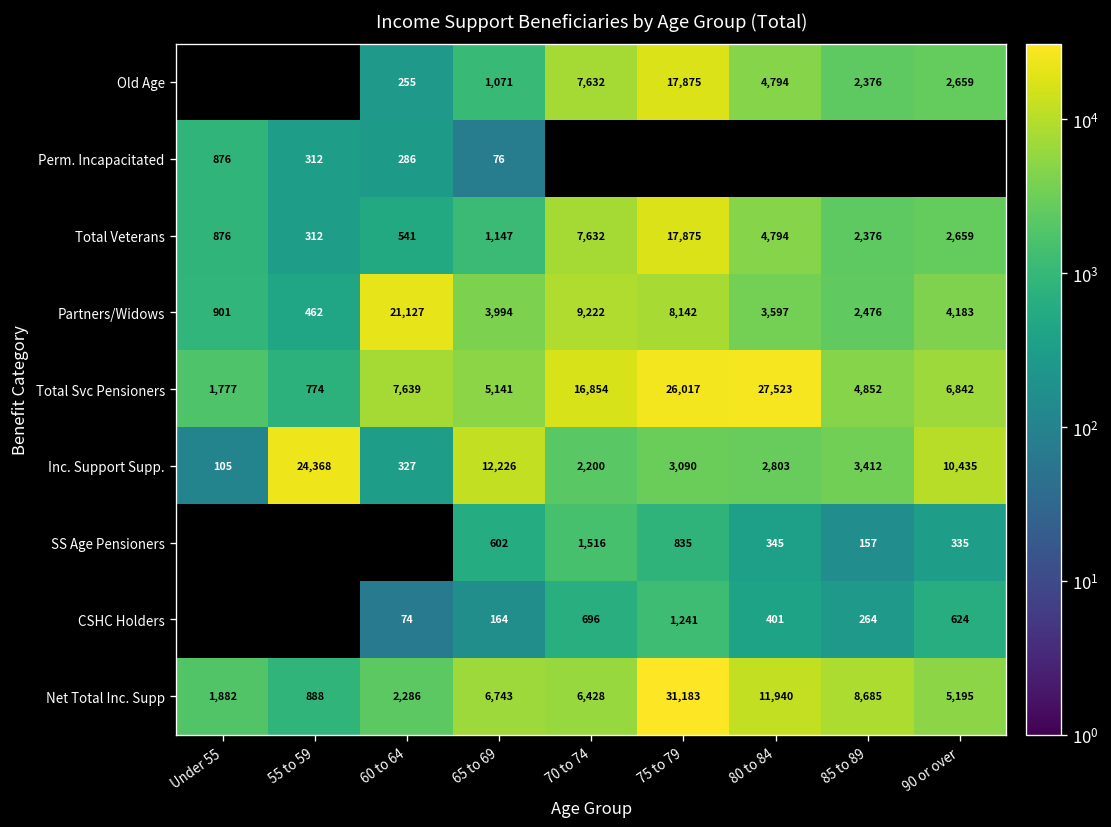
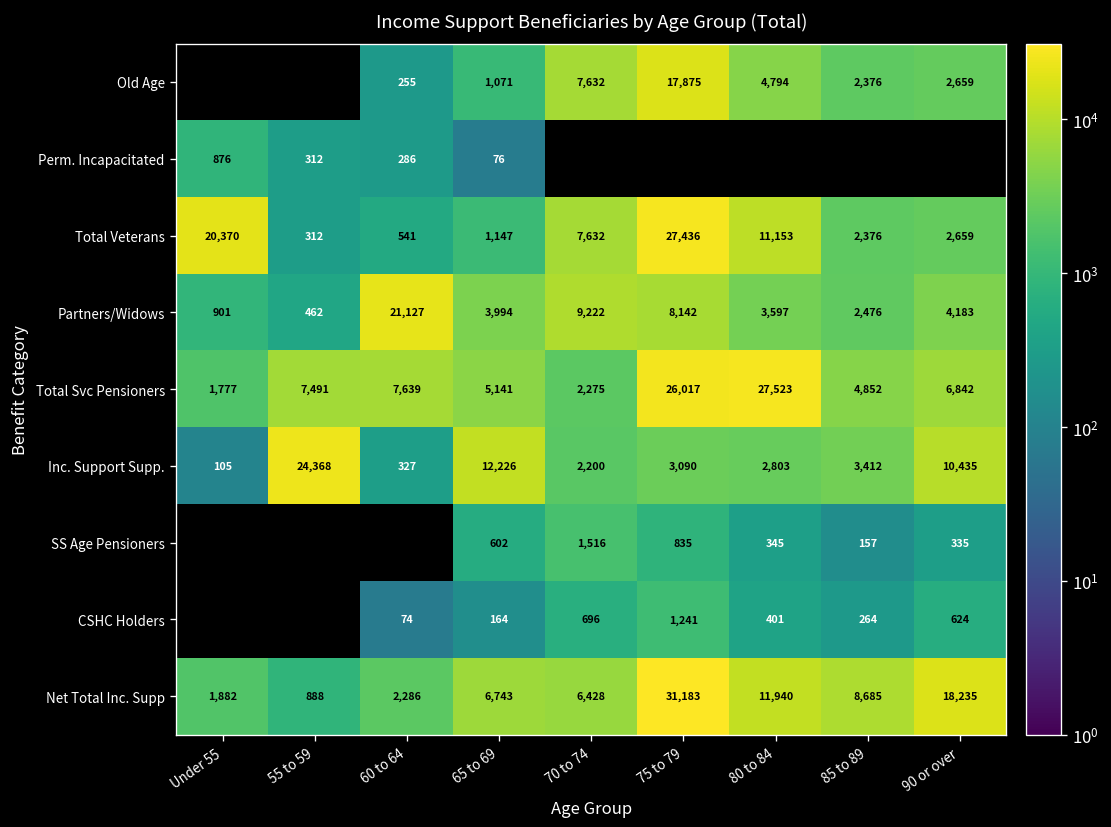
  {
    "Old Age": {
      "60 to 64": "255",
      "65 to 69": "1,071",
      "70 to 74": "7,632",
      "75 to 79": "17,875",
      "80 to 84": "4,794",
      "85 to 89": "2,376",
      "90 or over": "2,659"
    },
    "Perm. Incapacitated": {
      "Under 55": "876",
      "55 to 59": "312",
      "60 to 64": "286",
      "65 to 69": "76"
    },
    "Total Veterans": {
-     "Under 55": "876",
+     "Under 55": "20,370",
      "55 to 59": "312",
      "60 to 64": "541",
      "65 to 69": "1,147",
      "70 to 74": "7,632",
-     "75 to 79": "17,875",
-     "80 to 84": "4,794",
+     "75 to 79": "27,436",
+     "80 to 84": "11,153",
      "85 to 89": "2,376",
      "90 or over": "2,659"
    },
    "Partners/Widows": {
      "Under 55": "901",
      "55 to 59": "462",
      "60 to 64": "21,127",
      "65 to 69": "3,994",
      "70 to 74": "9,222",
      "75 to 79": "8,142",
      "80 to 84": "3,597",
      "85 to 89": "2,476",
      "90 or over": "4,183"
    },
    "Total Svc Pensioners": {
      "Under 55": "1,777",
-     "55 to 59": "774",
+     "55 to 59": "7,491",
      "60 to 64": "7,639",
      "65 to 69": "5,141",
-     "70 to 74": "16,854",
+     "70 to 74": "2,275",
      "75 to 79": "26,017",
      "80 to 84": "27,523",
      "85 to 89": "4,852",
      "90 or over": "6,842"
    },
    "Inc. Support Supp.": {
      "Under 55": "105",
      "55 to 59": "24,368",
      "60 to 64": "327",
      "65 to 69": "12,226",
      "70 to 74": "2,200",
      "75 to 79": "3,090",
      "80 to 84": "2,803",
      "85 to 89": "3,412",
      "90 or over": "10,435"
    },
    "SS Age Pensioners": {
      "65 to 69": "602",
      "70 to 74": "1,516",
      "75 to 79": "835",
      "80 to 84": "345",
      "85 to 89": "157",
      "90 or over": "335"
    },
    "CSHC Holders": {
      "60 to 64": "74",
      "65 to 69": "164",
      "70 to 74": "696",
      "75 to 79": "1,241",
      "80 to 84": "401",
      "85 to 89": "264",
      "90 or over": "624"
    },
    "Net Total Inc. Supp": {
      "Under 55": "1,882",
      "55 to 59": "888",
      "60 to 64": "2,286",
      "65 to 69": "6,743",
      "70 to 74": "6,428",
      "75 to 79": "31,183",
      "80 to 84": "11,940",
      "85 to 89": "8,685",
-     "90 or over": "5,195"
+     "90 or over": "18,235"
    }
  }
